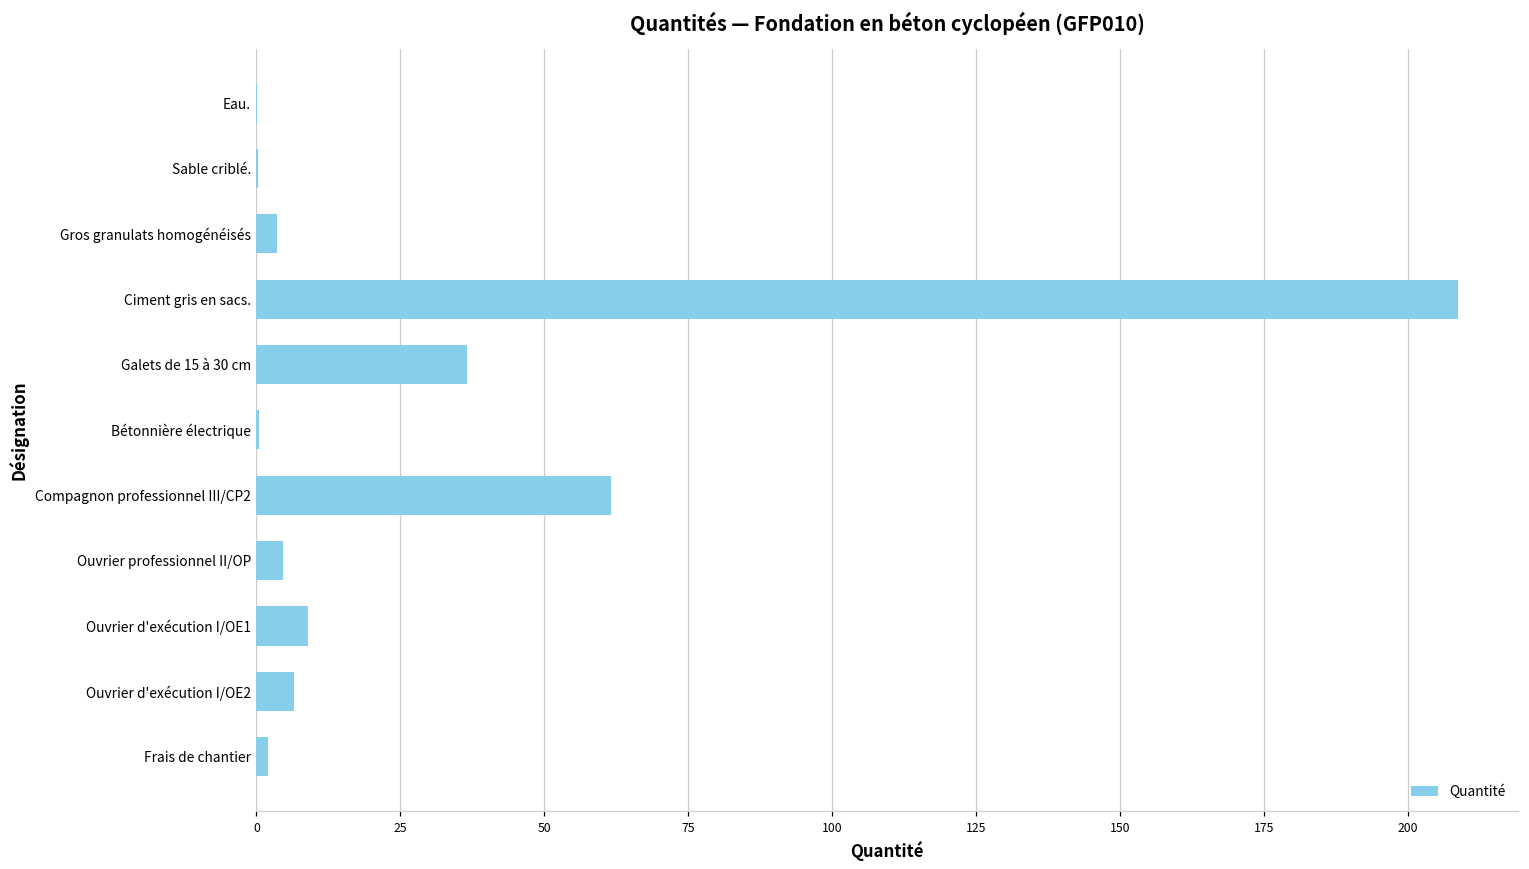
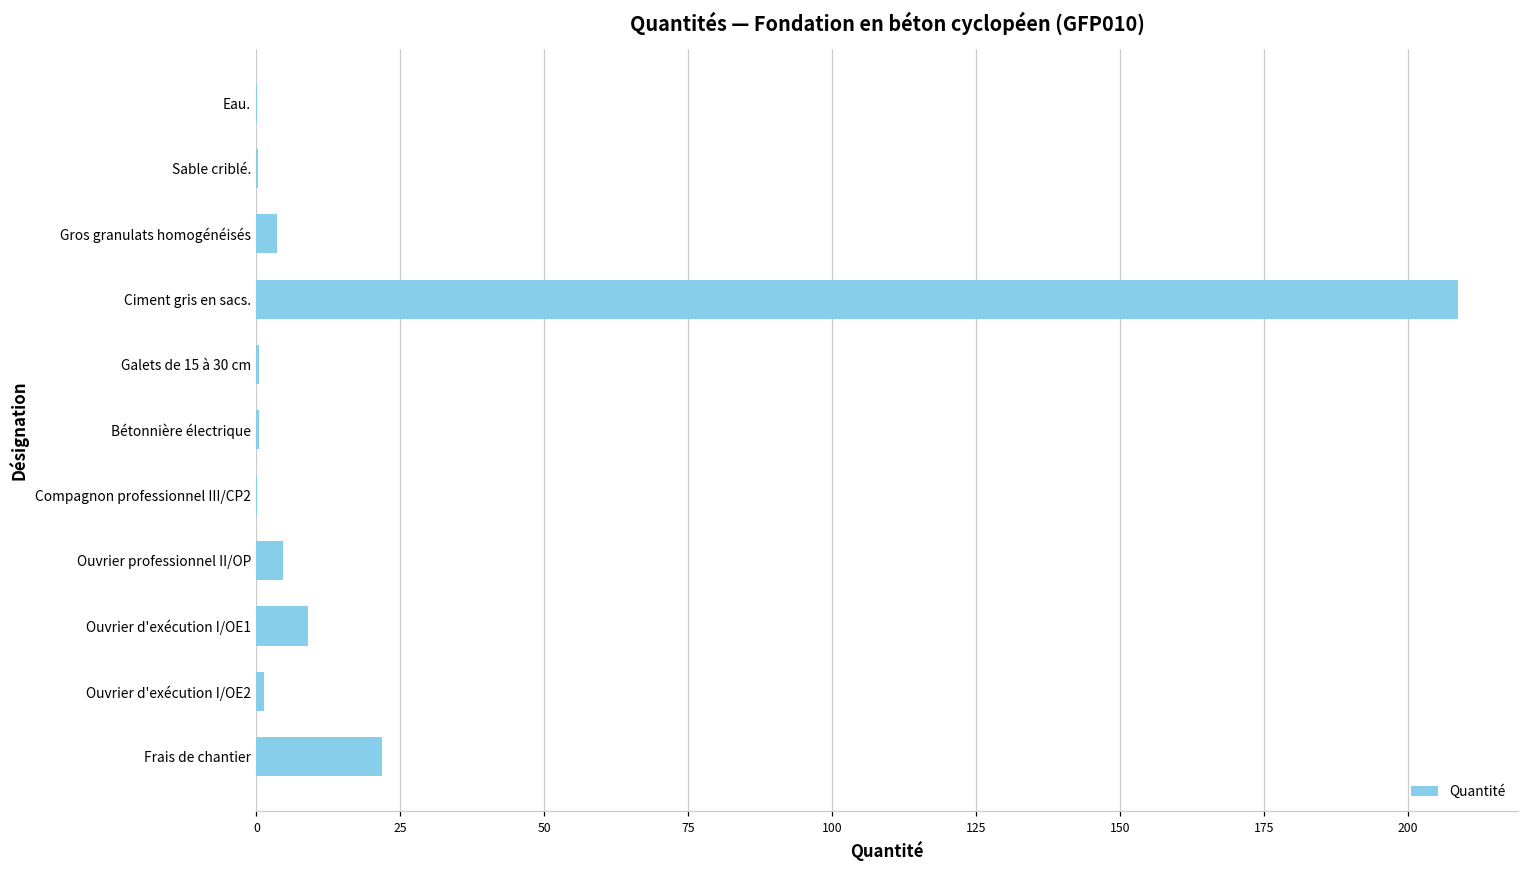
  {
    "Gros granulats homogénéisés": 4,
    "Ciment gris en sacs.": 209,
-   "Galets de 15 à 30 cm": 37,
-   "Compagnon professionnel III/CP2": 62,
+   "Galets de 15 à 30 cm": 0,
+   "Compagnon professionnel III/CP2": 0,
    "Ouvrier professionnel II/OP": 5,
    "Ouvrier d'exécution I/OE1": 9,
-   "Ouvrier d'exécution I/OE2": 6,
-   "Frais de chantier": 2
+   "Ouvrier d'exécution I/OE2": 1,
+   "Frais de chantier": 22
  }
